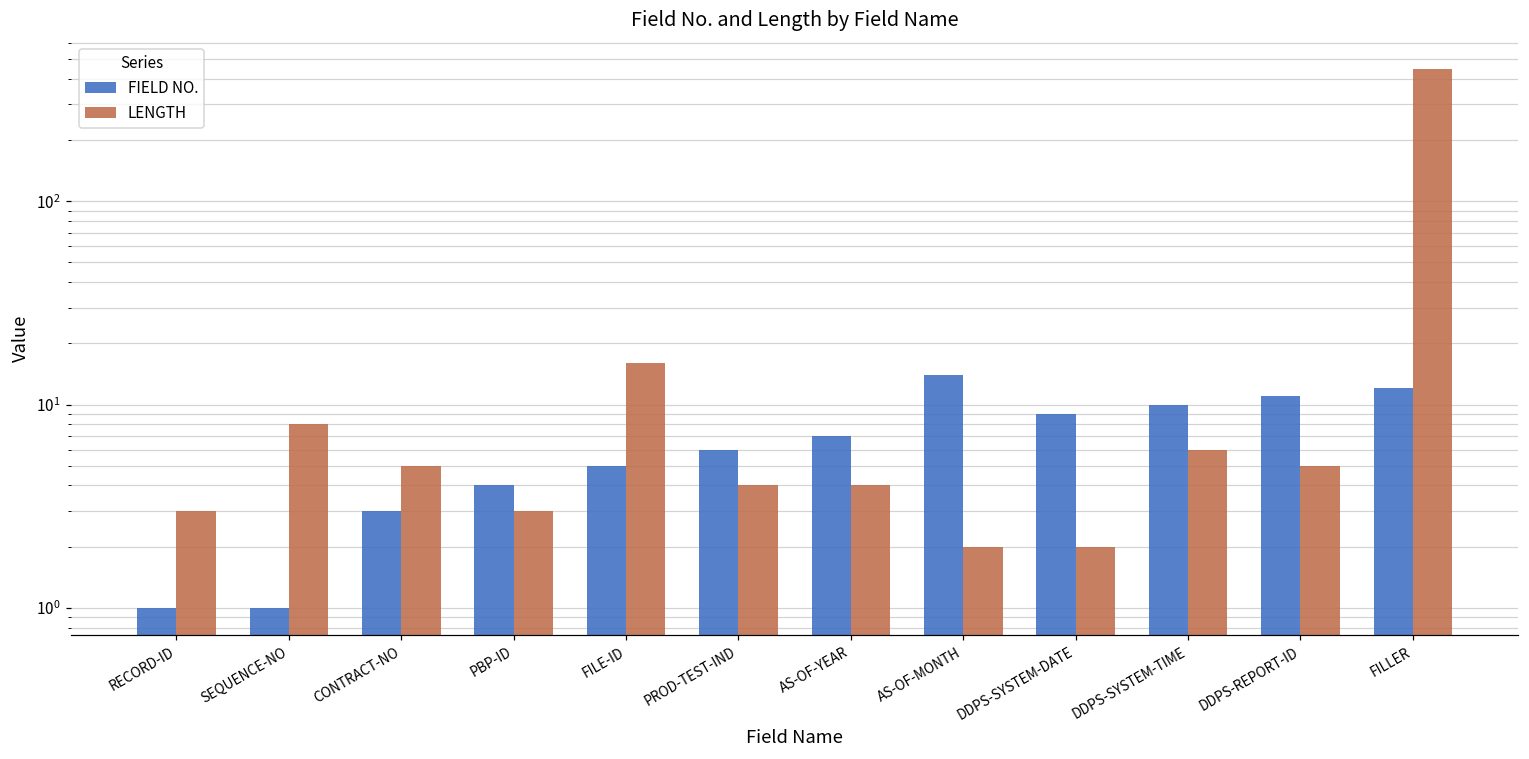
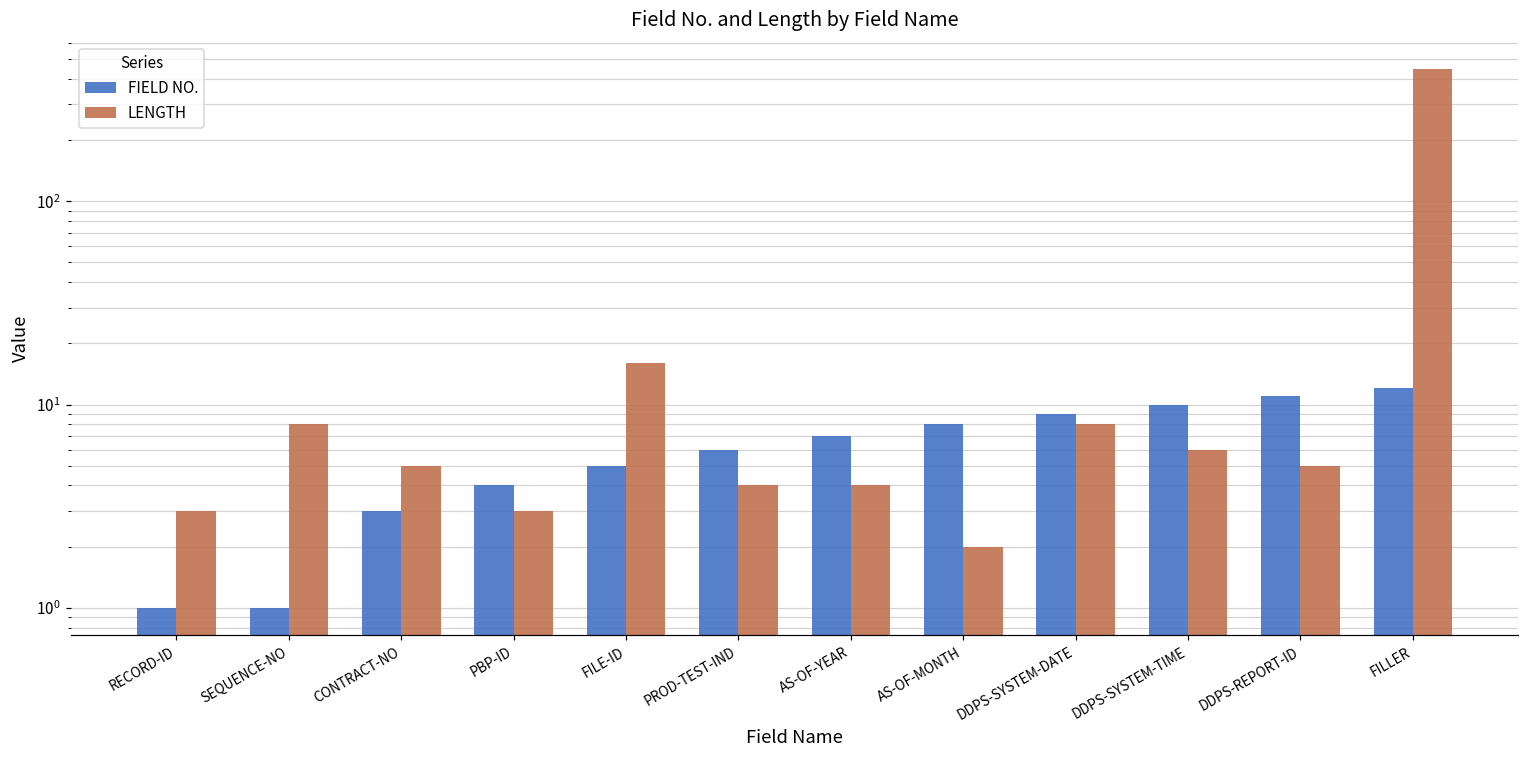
  {
    "FIELD NO.": {
      "RECORD-ID": 1,
      "SEQUENCE-NO": 1,
      "CONTRACT-NO": 3,
      "PBP-ID": 4,
      "FILE-ID": 5,
      "PROD-TEST-IND": 6,
      "AS-OF-YEAR": 7,
-     "AS-OF-MONTH": 14,
+     "AS-OF-MONTH": 8,
      "DDPS-SYSTEM-DATE": 9,
      "DDPS-SYSTEM-TIME": 10,
      "DDPS-REPORT-ID": 11,
      "FILLER": 12
    },
    "LENGTH": {
      "RECORD-ID": 3,
      "SEQUENCE-NO": 8,
      "CONTRACT-NO": 5,
      "PBP-ID": 3,
      "FILE-ID": 16,
      "PROD-TEST-IND": 4,
      "AS-OF-YEAR": 4,
      "AS-OF-MONTH": 2,
-     "DDPS-SYSTEM-DATE": 2,
+     "DDPS-SYSTEM-DATE": 8,
      "DDPS-SYSTEM-TIME": 6,
      "DDPS-REPORT-ID": 5,
      "FILLER": 450
    }
  }
